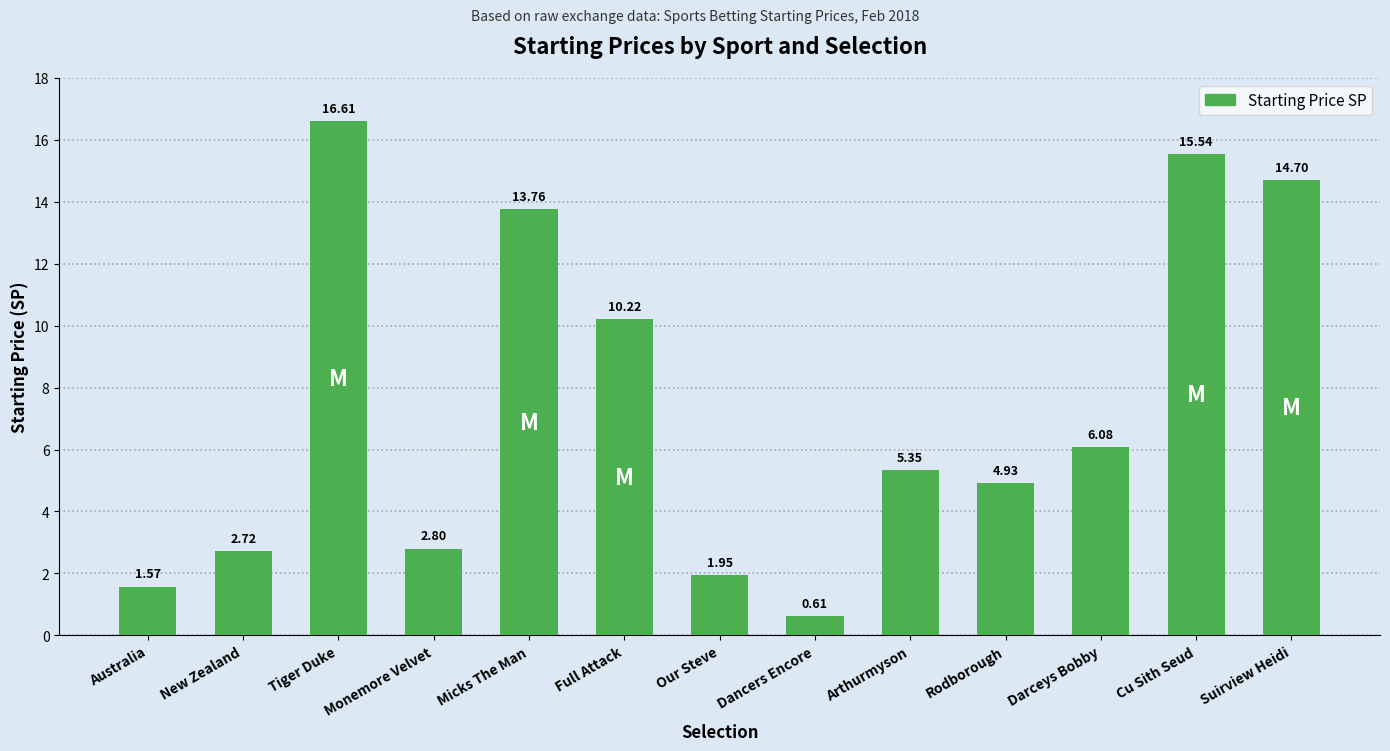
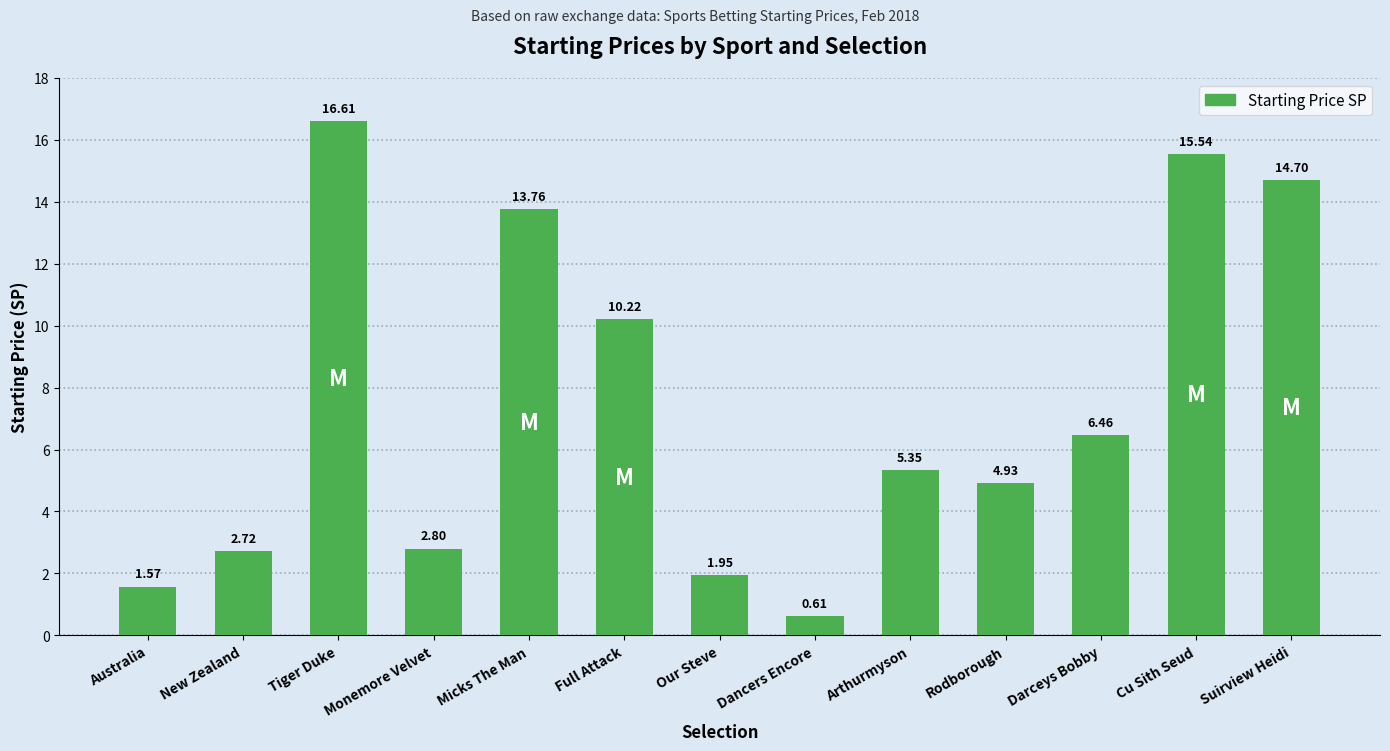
  {
    "Australia": 1.57,
    "New Zealand": 2.72,
    "Tiger Duke": 16.61,
    "Monemore Velvet": 2.80,
    "Micks The Man": 13.76,
    "Full Attack": 10.22,
    "Our Steve": 1.95,
    "Dancers Encore": 0.61,
    "Arthurmyson": 5.35,
    "Rodborough": 4.93,
-   "Darceys Bobby": 6.08,
+   "Darceys Bobby": 6.46,
    "Cu Sith Seud": 15.54,
    "Suirview Heidi": 14.70
  }
